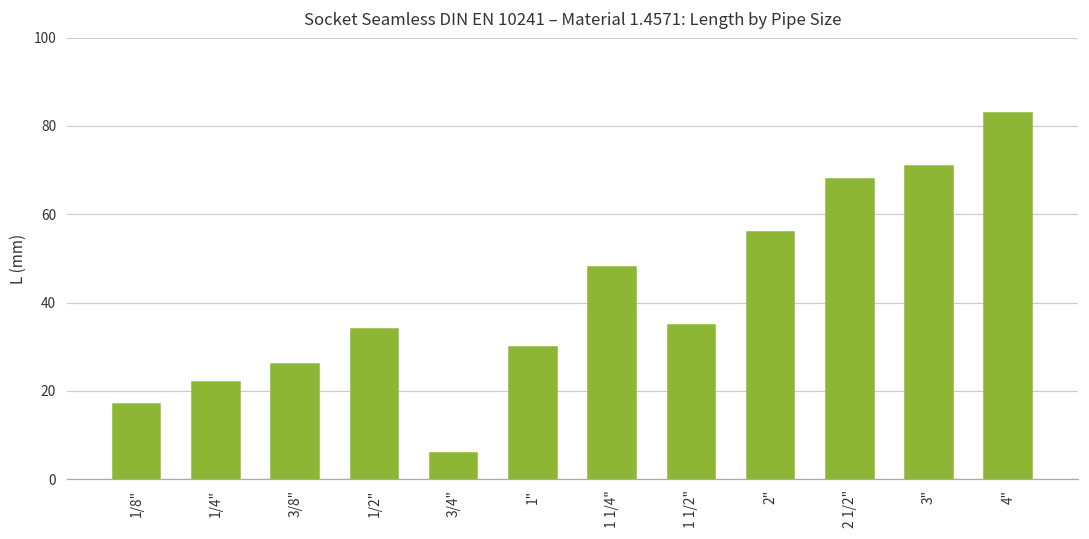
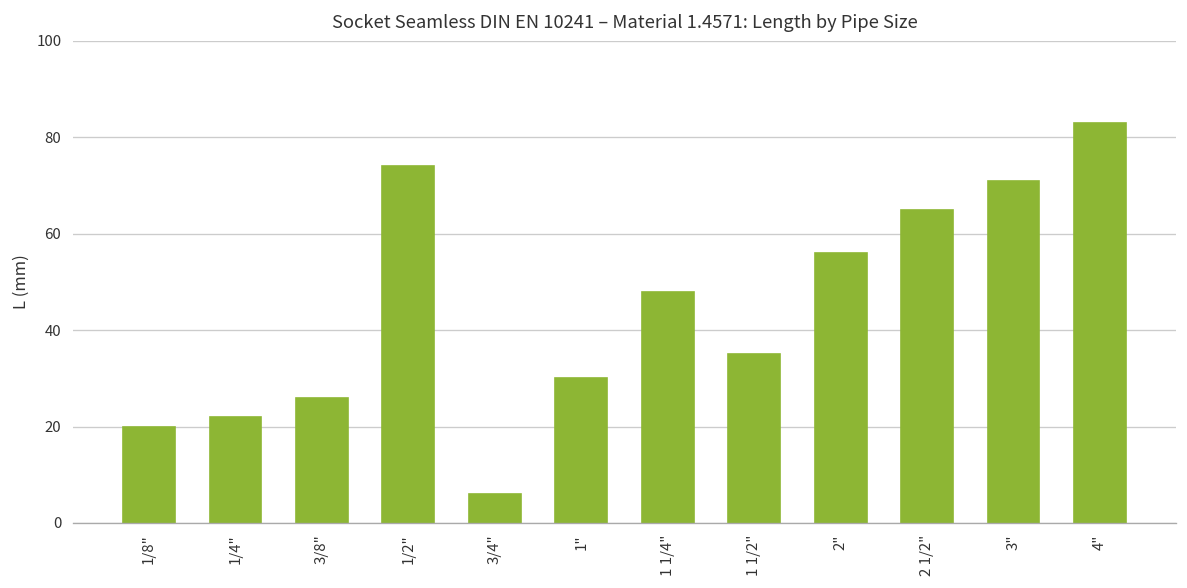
  {
-   "1/8\"": 17,
+   "1/8\"": 20,
    "1/4\"": 22,
    "3/8\"": 26,
-   "1/2\"": 34,
+   "1/2\"": 74,
    "3/4\"": 6,
    "1\"": 30,
    "1 1/4\"": 48,
    "1 1/2\"": 35,
    "2\"": 56,
-   "2 1/2\"": 68,
+   "2 1/2\"": 65,
    "3\"": 71,
    "4\"": 83
  }
